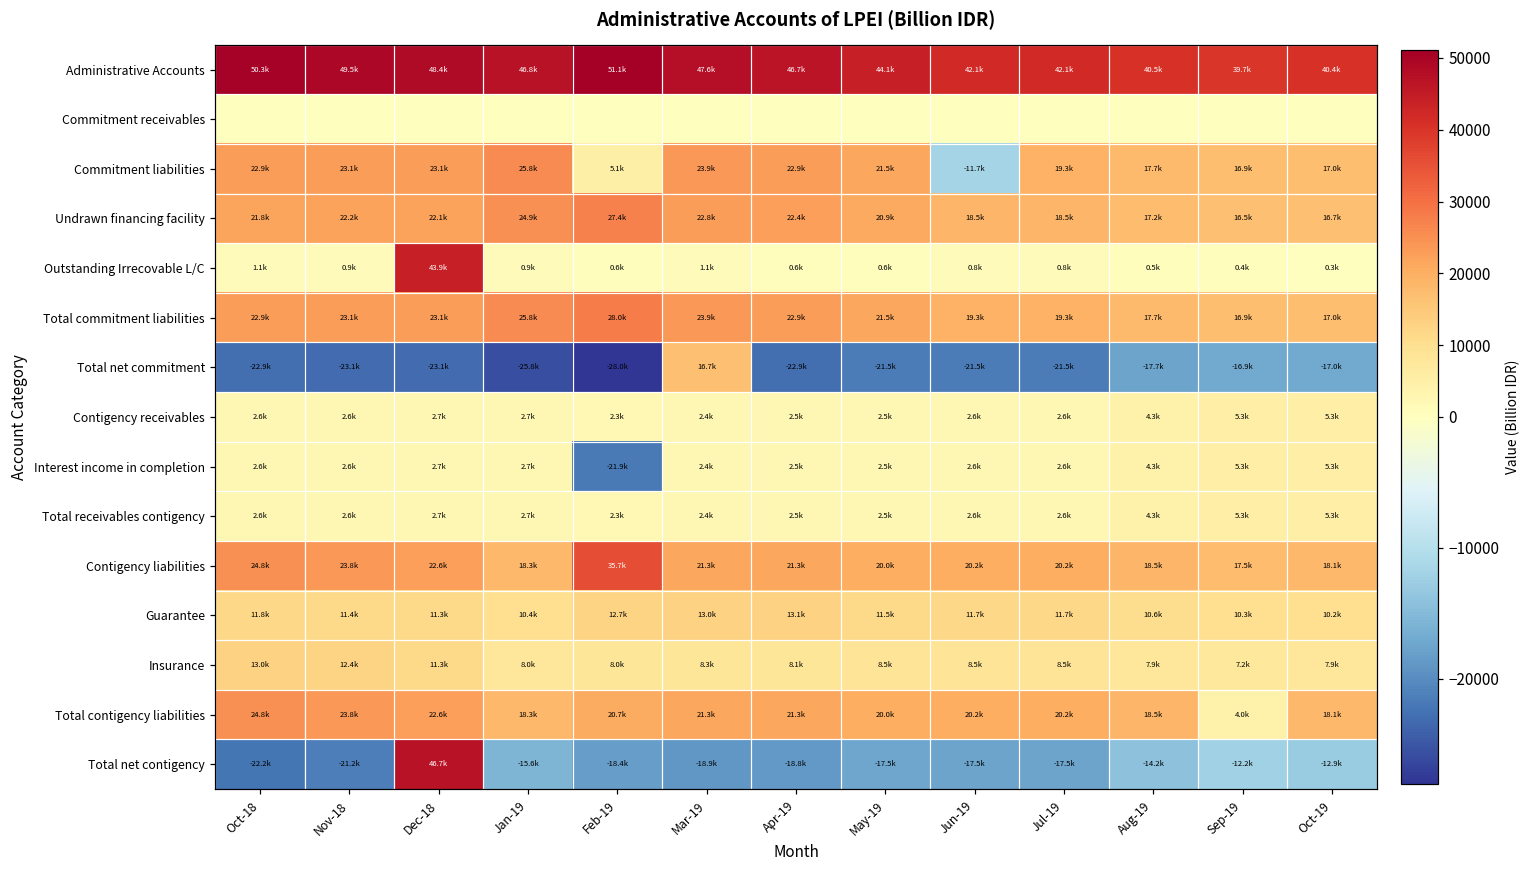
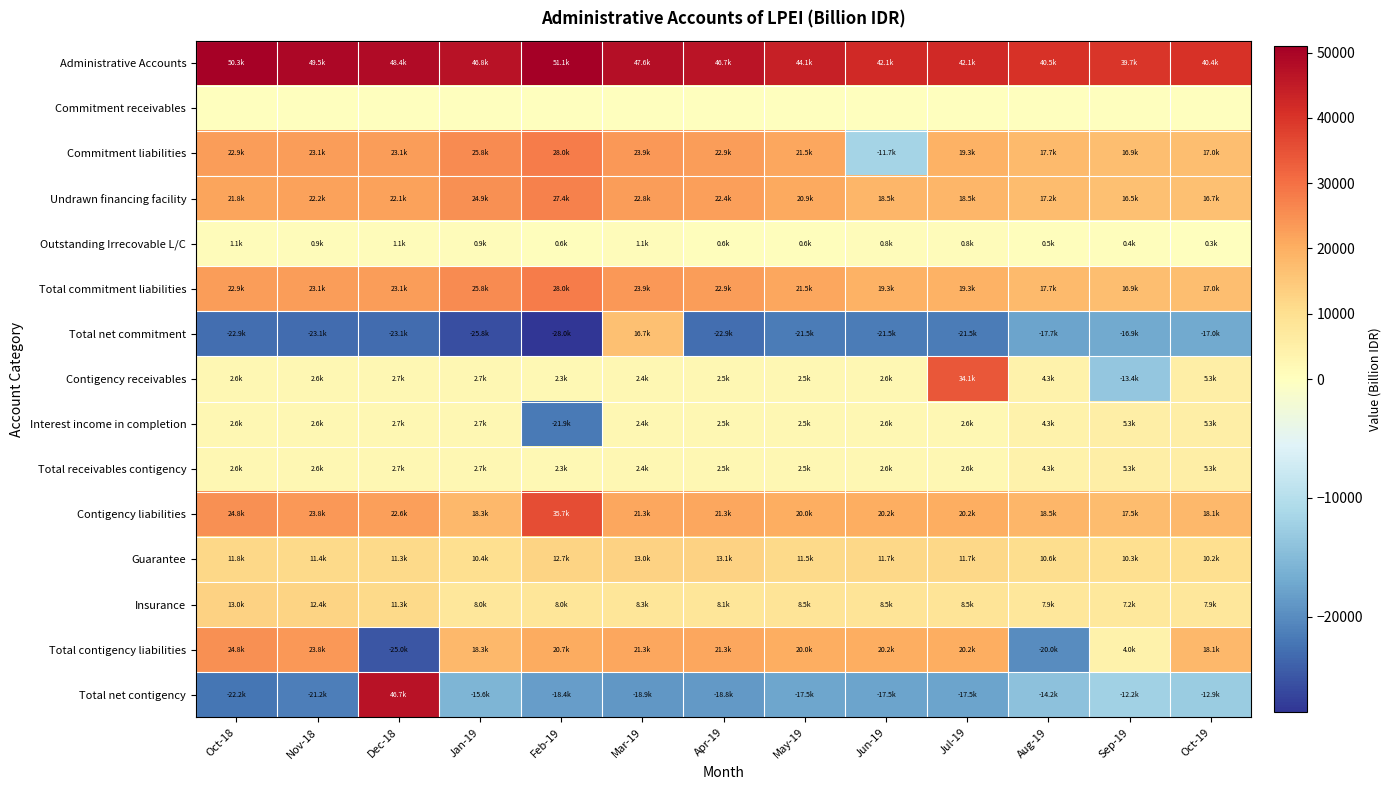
  {
    "Administrative Accounts": {
      "Oct-18": "50.3k",
      "Nov-18": "49.5k",
      "Dec-18": "48.4k",
      "Jan-19": "46.8k",
      "Feb-19": "51.1k",
      "Mar-19": "47.6k",
      "Apr-19": "46.7k",
      "May-19": "44.1k",
      "Jun-19": "42.1k",
      "Jul-19": "42.1k",
      "Aug-19": "40.5k",
      "Sep-19": "39.7k",
      "Oct-19": "40.4k"
    },
    "Commitment liabilities": {
      "Oct-18": "22.9k",
      "Nov-18": "23.1k",
      "Dec-18": "23.1k",
      "Jan-19": "25.8k",
-     "Feb-19": "5.1k",
+     "Feb-19": "28.0k",
      "Mar-19": "23.9k",
      "Apr-19": "22.9k",
      "May-19": "21.5k",
      "Jun-19": "-11.7k",
      "Jul-19": "19.3k",
      "Aug-19": "17.7k",
      "Sep-19": "16.9k",
      "Oct-19": "17.0k"
    },
    "Undrawn financing facility": {
      "Oct-18": "21.8k",
      "Nov-18": "22.2k",
      "Dec-18": "22.1k",
      "Jan-19": "24.9k",
      "Feb-19": "27.4k",
      "Mar-19": "22.8k",
      "Apr-19": "22.4k",
      "May-19": "20.9k",
      "Jun-19": "18.5k",
      "Jul-19": "18.5k",
      "Aug-19": "17.2k",
      "Sep-19": "16.5k",
      "Oct-19": "16.7k"
    },
    "Outstanding Irrecovable L/C": {
      "Oct-18": "1.1k",
      "Nov-18": "0.9k",
-     "Dec-18": "43.9k",
+     "Dec-18": "1.1k",
      "Jan-19": "0.9k",
      "Feb-19": "0.6k",
      "Mar-19": "1.1k",
      "Apr-19": "0.6k",
      "May-19": "0.6k",
      "Jun-19": "0.8k",
      "Jul-19": "0.8k",
      "Aug-19": "0.5k",
      "Sep-19": "0.4k",
      "Oct-19": "0.3k"
    },
    "Total commitment liabilities": {
      "Oct-18": "22.9k",
      "Nov-18": "23.1k",
      "Dec-18": "23.1k",
      "Jan-19": "25.8k",
      "Feb-19": "28.0k",
      "Mar-19": "23.9k",
      "Apr-19": "22.9k",
      "May-19": "21.5k",
      "Jun-19": "19.3k",
      "Jul-19": "19.3k",
      "Aug-19": "17.7k",
      "Sep-19": "16.9k",
      "Oct-19": "17.0k"
    },
    "Total net commitment": {
      "Oct-18": "-22.9k",
      "Nov-18": "-23.1k",
      "Dec-18": "-23.1k",
      "Jan-19": "-25.8k",
      "Feb-19": "-28.0k",
      "Mar-19": "16.7k",
      "Apr-19": "-22.9k",
      "May-19": "-21.5k",
      "Jun-19": "-21.5k",
      "Jul-19": "-21.5k",
      "Aug-19": "-17.7k",
      "Sep-19": "-16.9k",
      "Oct-19": "-17.0k"
    },
    "Contigency receivables": {
      "Oct-18": "2.6k",
      "Nov-18": "2.6k",
      "Dec-18": "2.7k",
      "Jan-19": "2.7k",
      "Feb-19": "2.3k",
      "Mar-19": "2.4k",
      "Apr-19": "2.5k",
      "May-19": "2.5k",
      "Jun-19": "2.6k",
-     "Jul-19": "2.6k",
+     "Jul-19": "34.1k",
      "Aug-19": "4.3k",
-     "Sep-19": "5.3k",
+     "Sep-19": "-13.4k",
      "Oct-19": "5.3k"
    },
    "Interest income in completion": {
      "Oct-18": "2.6k",
      "Nov-18": "2.6k",
      "Dec-18": "2.7k",
      "Jan-19": "2.7k",
      "Feb-19": "-21.9k",
      "Mar-19": "2.4k",
      "Apr-19": "2.5k",
      "May-19": "2.5k",
      "Jun-19": "2.6k",
      "Jul-19": "2.6k",
      "Aug-19": "4.3k",
      "Sep-19": "5.3k",
      "Oct-19": "5.3k"
    },
    "Total receivables contigency": {
      "Oct-18": "2.6k",
      "Nov-18": "2.6k",
      "Dec-18": "2.7k",
      "Jan-19": "2.7k",
      "Feb-19": "2.3k",
      "Mar-19": "2.4k",
      "Apr-19": "2.5k",
      "May-19": "2.5k",
      "Jun-19": "2.6k",
      "Jul-19": "2.6k",
      "Aug-19": "4.3k",
      "Sep-19": "5.3k",
      "Oct-19": "5.3k"
    },
    "Contigency liabilities": {
      "Oct-18": "24.8k",
      "Nov-18": "23.8k",
      "Dec-18": "22.6k",
      "Jan-19": "18.3k",
      "Feb-19": "35.7k",
      "Mar-19": "21.3k",
      "Apr-19": "21.3k",
      "May-19": "20.0k",
      "Jun-19": "20.2k",
      "Jul-19": "20.2k",
      "Aug-19": "18.5k",
      "Sep-19": "17.5k",
      "Oct-19": "18.1k"
    },
    "Guarantee": {
      "Oct-18": "11.8k",
      "Nov-18": "11.4k",
      "Dec-18": "11.3k",
      "Jan-19": "10.4k",
      "Feb-19": "12.7k",
      "Mar-19": "13.0k",
      "Apr-19": "13.1k",
      "May-19": "11.5k",
      "Jun-19": "11.7k",
      "Jul-19": "11.7k",
      "Aug-19": "10.6k",
      "Sep-19": "10.3k",
      "Oct-19": "10.2k"
    },
    "Insurance": {
      "Oct-18": "13.0k",
      "Nov-18": "12.4k",
      "Dec-18": "11.3k",
      "Jan-19": "8.0k",
      "Feb-19": "8.0k",
      "Mar-19": "8.3k",
      "Apr-19": "8.1k",
      "May-19": "8.5k",
      "Jun-19": "8.5k",
      "Jul-19": "8.5k",
      "Aug-19": "7.9k",
      "Sep-19": "7.2k",
      "Oct-19": "7.9k"
    },
    "Total contigency liabilities": {
      "Oct-18": "24.8k",
      "Nov-18": "23.8k",
-     "Dec-18": "22.6k",
+     "Dec-18": "-25.0k",
      "Jan-19": "18.3k",
      "Feb-19": "20.7k",
      "Mar-19": "21.3k",
      "Apr-19": "21.3k",
      "May-19": "20.0k",
      "Jun-19": "20.2k",
      "Jul-19": "20.2k",
-     "Aug-19": "18.5k",
+     "Aug-19": "-20.0k",
      "Sep-19": "4.0k",
      "Oct-19": "18.1k"
    },
    "Total net contigency": {
      "Oct-18": "-22.2k",
      "Nov-18": "-21.2k",
      "Dec-18": "46.7k",
      "Jan-19": "-15.6k",
      "Feb-19": "-18.4k",
      "Mar-19": "-18.9k",
      "Apr-19": "-18.8k",
      "May-19": "-17.5k",
      "Jun-19": "-17.5k",
      "Jul-19": "-17.5k",
      "Aug-19": "-14.2k",
      "Sep-19": "-12.2k",
      "Oct-19": "-12.9k"
    }
  }
